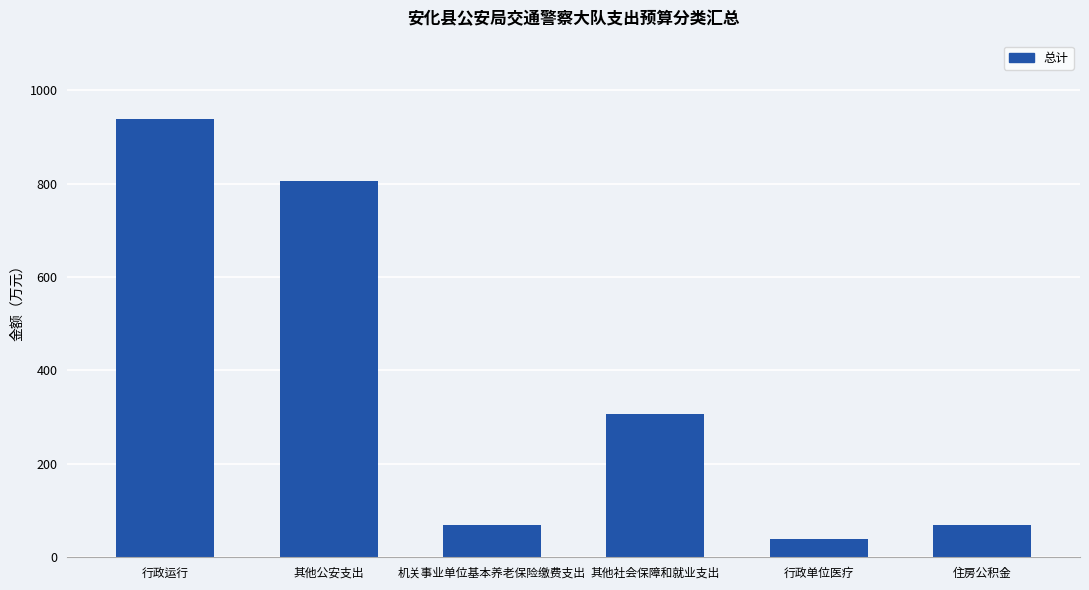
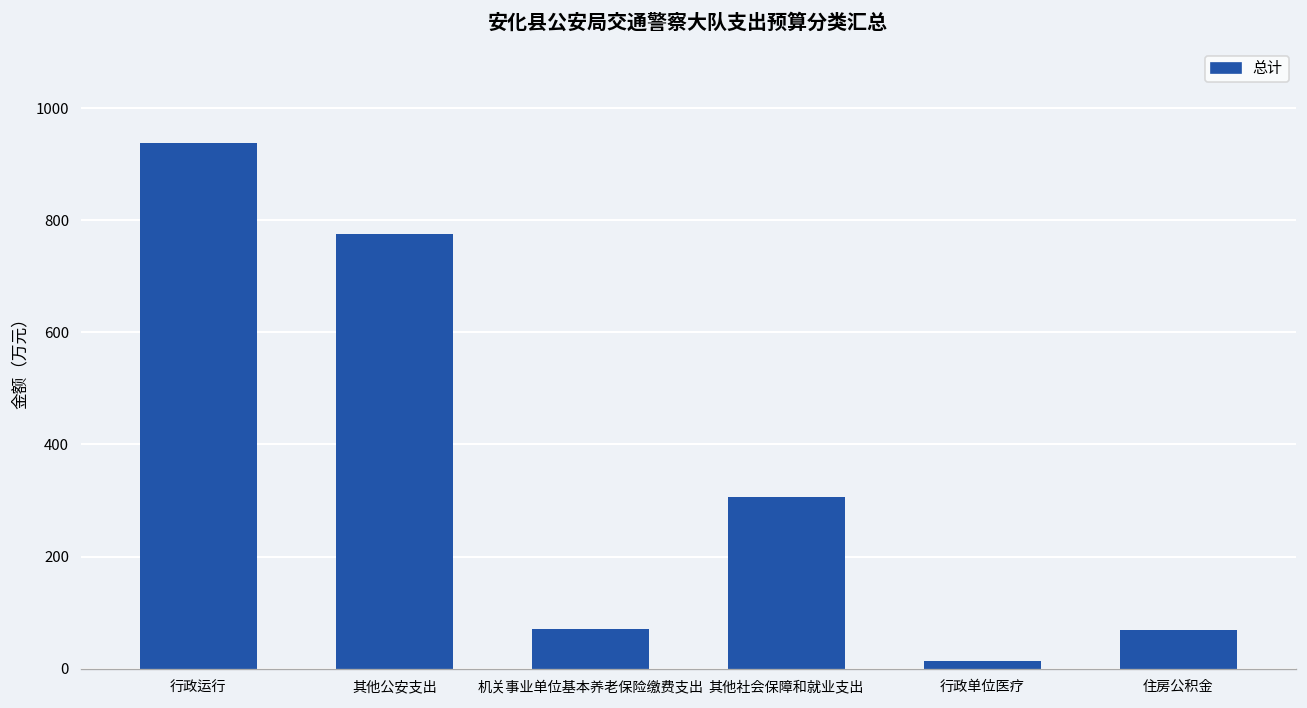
  {
    "行政运行": 940,
-   "其他公安支出": 810,
+   "其他公安支出": 780,
    "机关事业单位基本养老保险缴费支出": 70,
    "其他社会保障和就业支出": 310,
-   "行政单位医疗": 40,
+   "行政单位医疗": 10,
    "住房公积金": 70
  }
